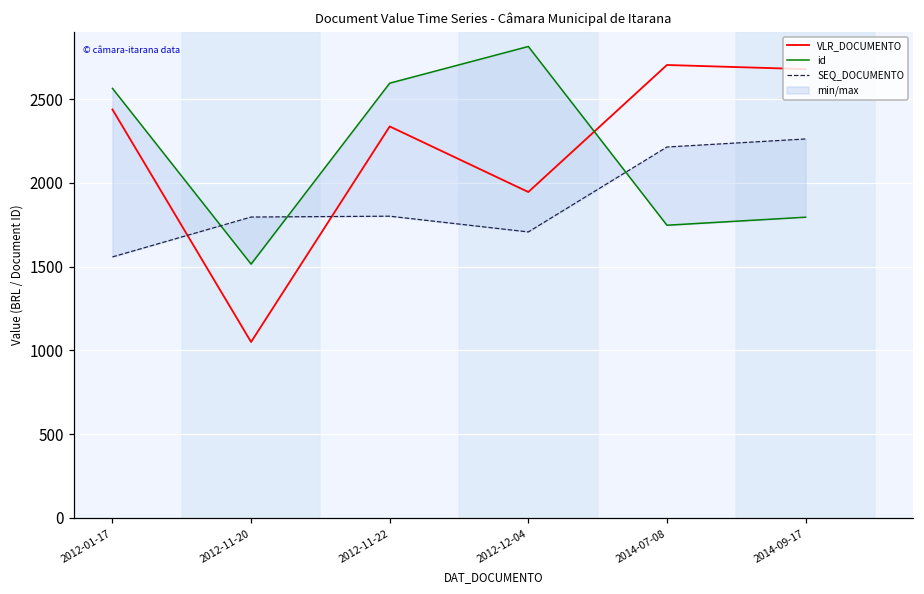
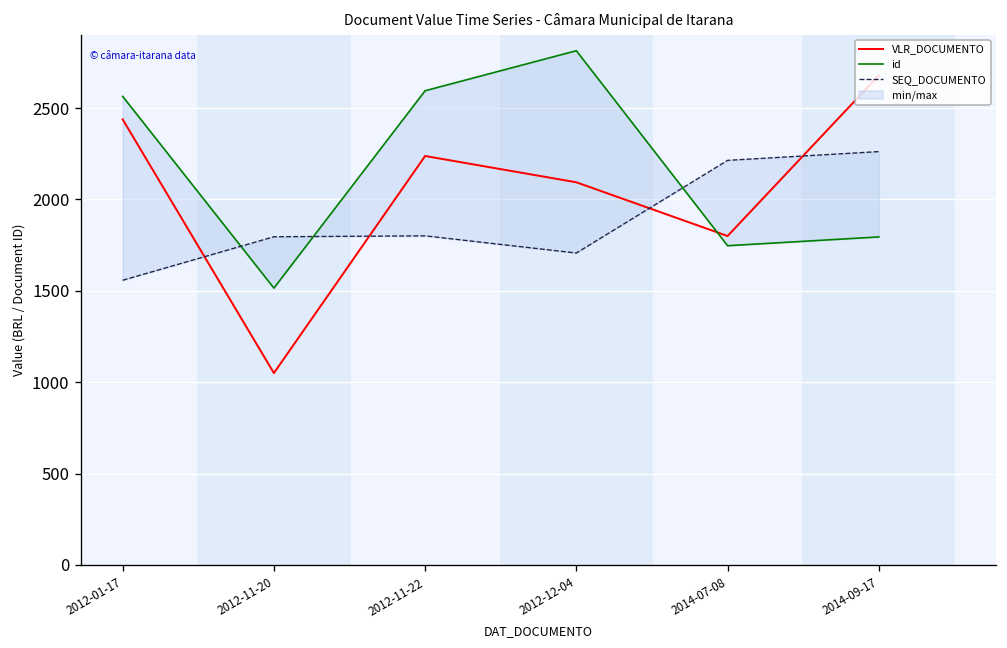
  {
    "VLR_DOCUMENTO": {
      "2012-01-17": 2440,
      "2012-11-20": 1050,
-     "2012-11-22": 2340,
-     "2012-12-04": 1950,
-     "2014-07-08": 2700
+     "2012-11-22": 2240,
+     "2012-12-04": 2090,
+     "2014-07-08": 1800
    },
    "id": {
      "2012-11-20": 1520,
      "2014-07-08": 1750,
      "2014-09-17": 1800
    },
    "SEQ_DOCUMENTO": {
      "2012-01-17": 1560,
      "2012-11-22": 1800,
      "2012-12-04": 1710
    }
  }
